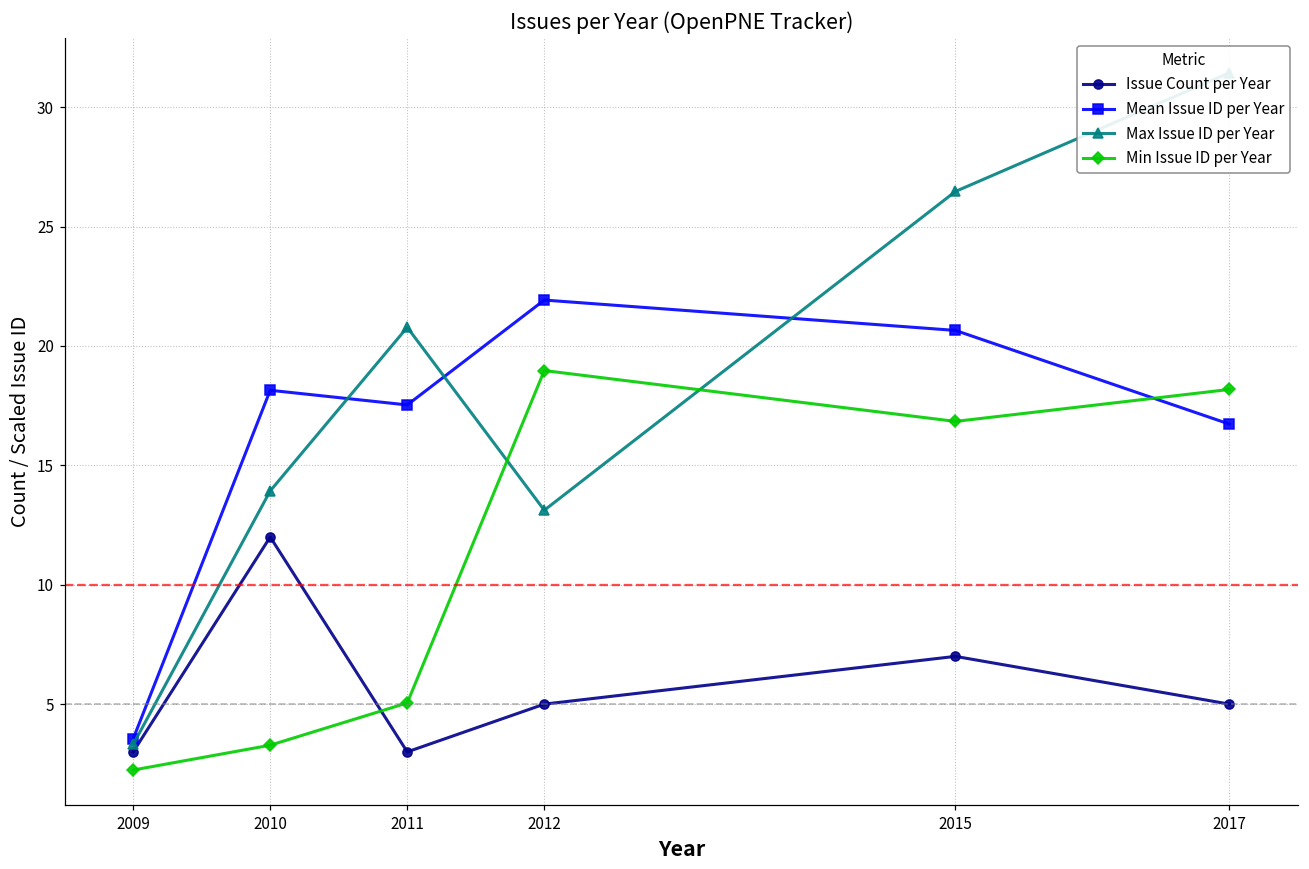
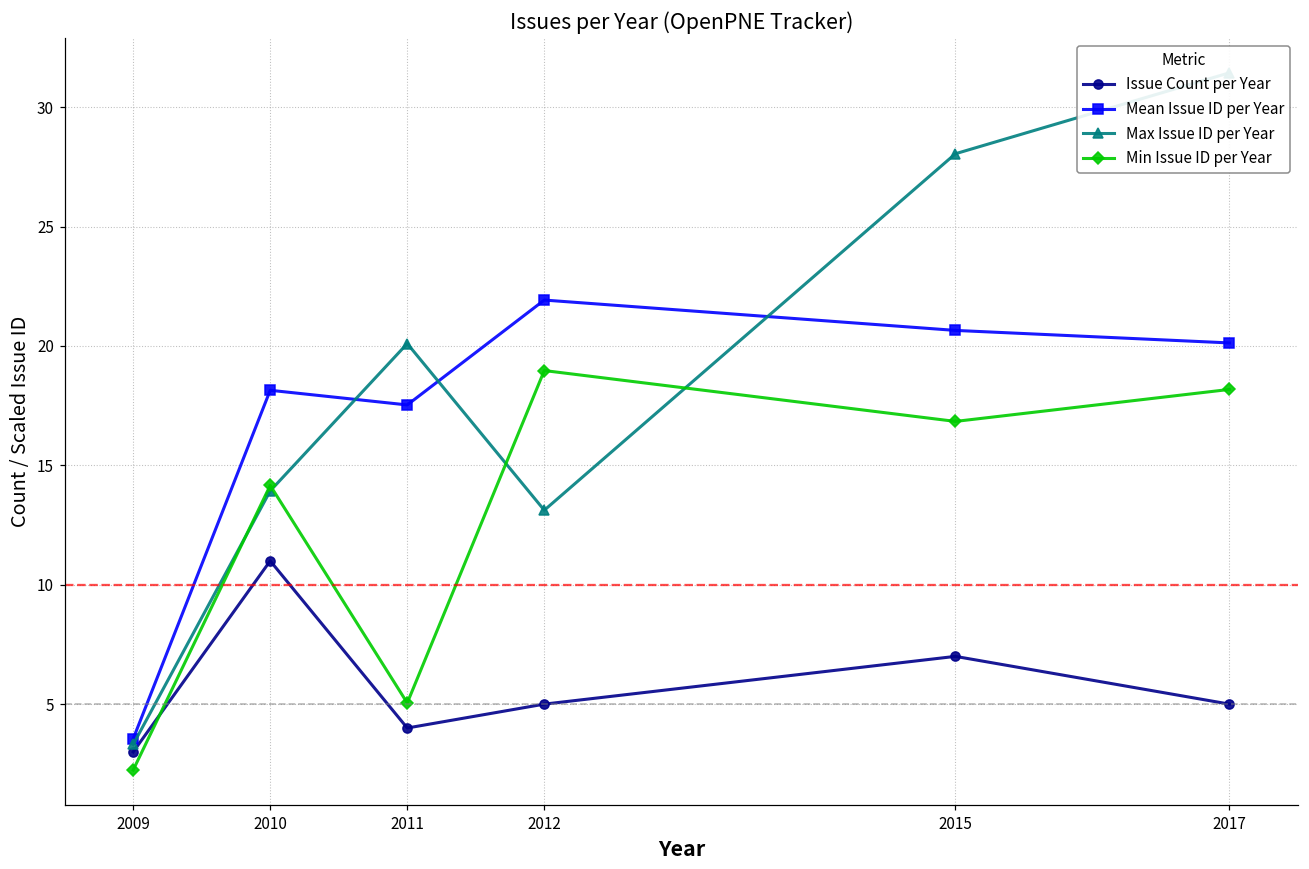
  {
    "Issue Count per Year": {
      "2009": 3,
-     "2010": 12,
-     "2011": 3,
+     "2010": 11,
+     "2011": 4,
      "2012": 5,
      "2015": 7,
      "2017": 5
    },
    "Mean Issue ID per Year": {
      "2009": 3.5,
      "2010": 18.1,
      "2011": 17.5,
      "2012": 21.9,
      "2015": 20.7,
-     "2017": 16.7
+     "2017": 20.1
    },
    "Max Issue ID per Year": {
      "2009": 3.3,
      "2010": 13.9,
-     "2011": 20.8,
+     "2011": 20.1,
      "2012": 13.1,
-     "2015": 26.5
+     "2015": 28.1
    },
    "Min Issue ID per Year": {
      "2009": 2.2,
-     "2010": 3.3,
+     "2010": 14.2,
      "2011": 5.1,
      "2012": 19.0,
      "2015": 16.8,
      "2017": 18.2
    }
  }
